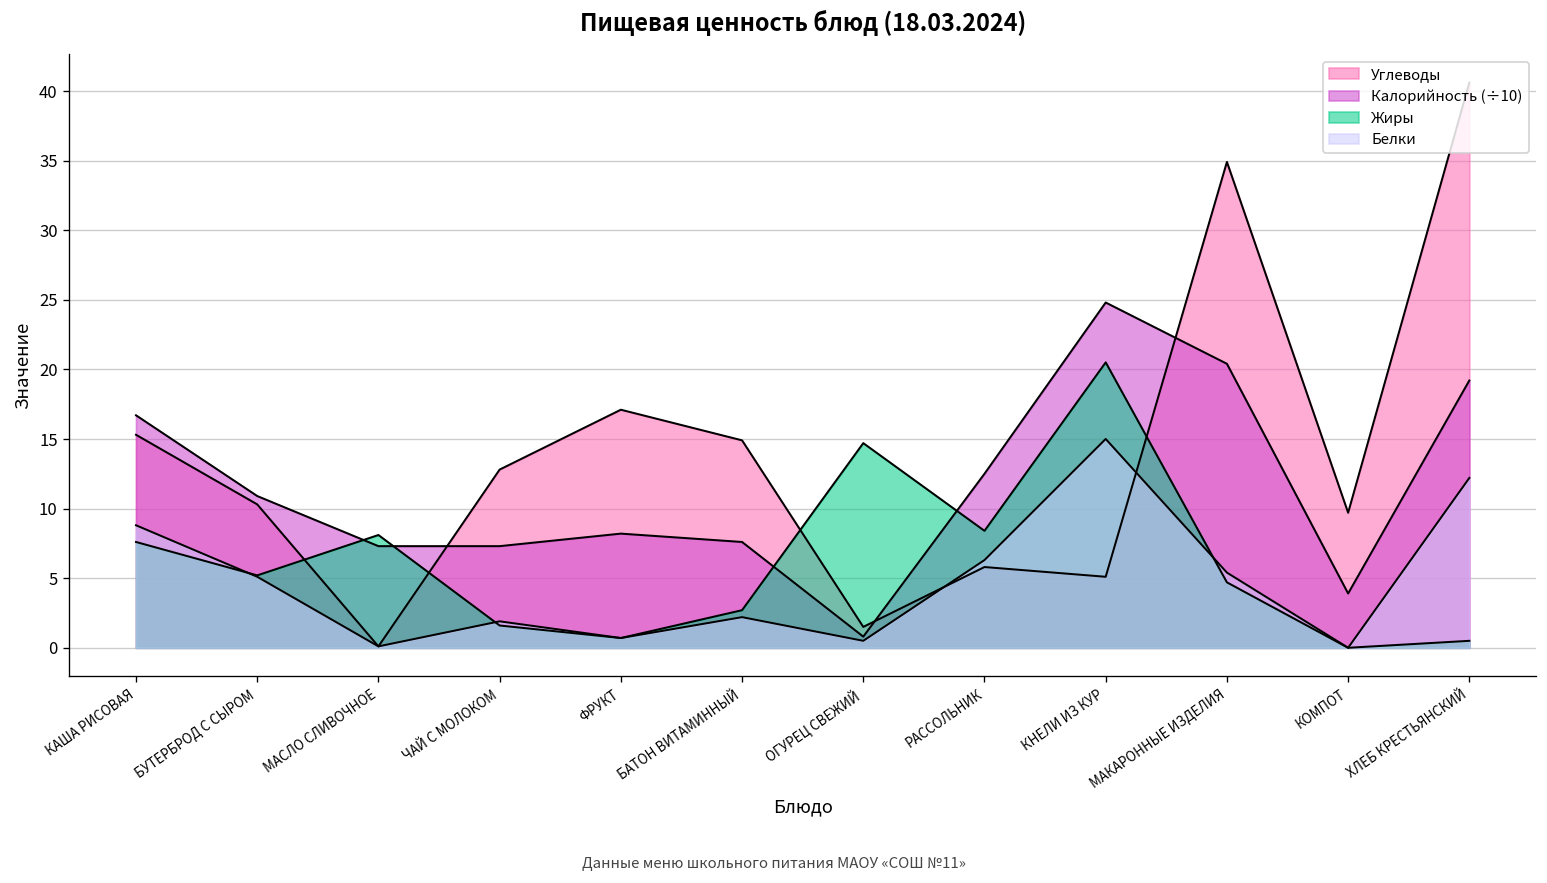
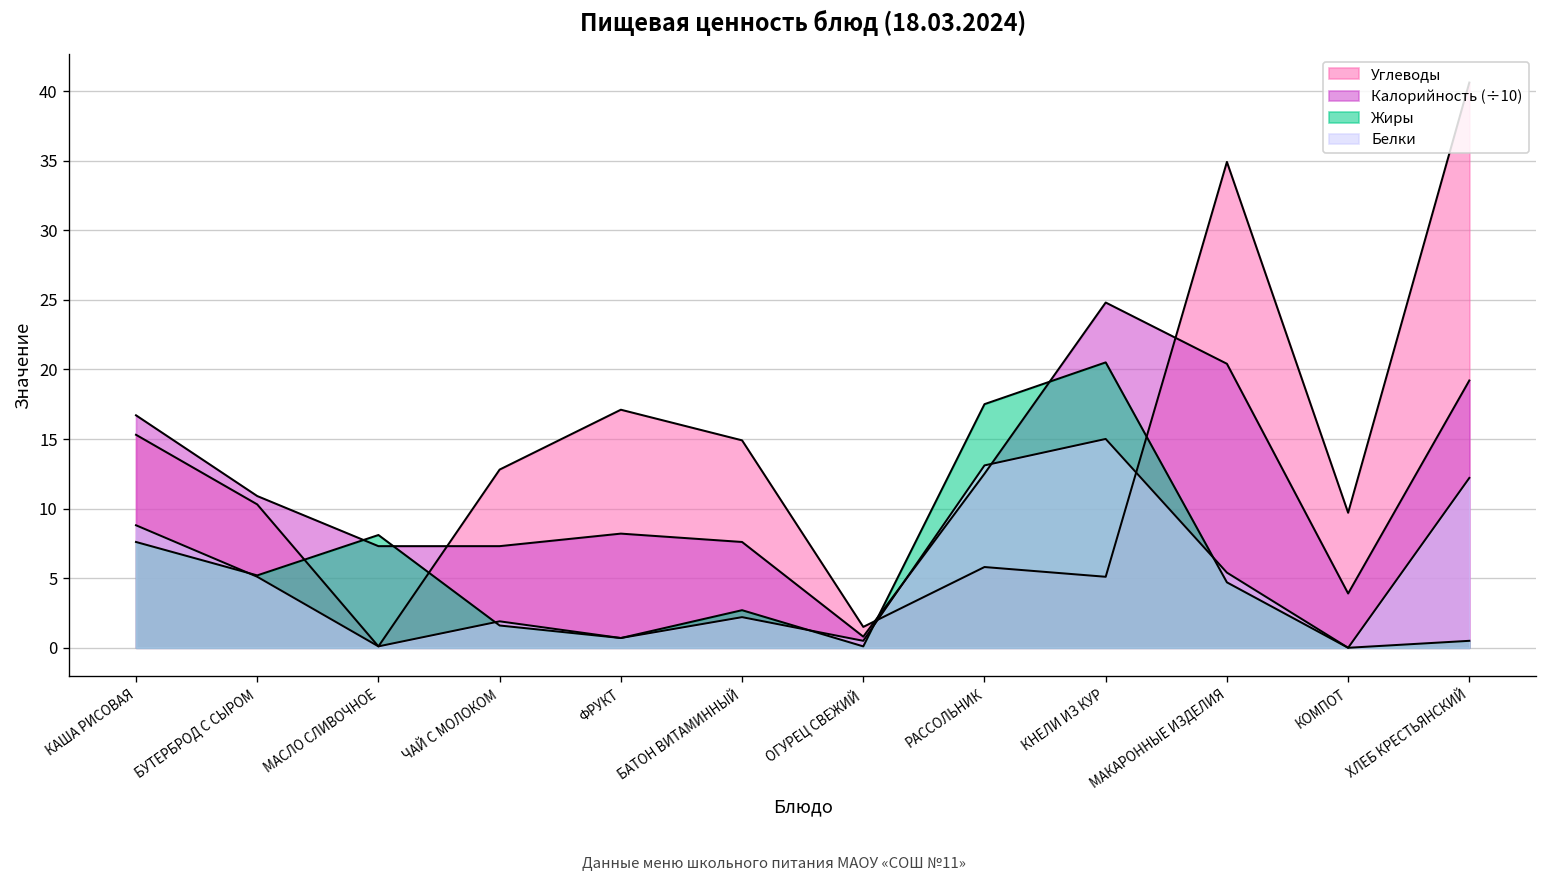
  {
    "Жиры": {
      "КАША РИСОВАЯ": 7.6,
      "МАСЛО СЛИВОЧНОЕ": 8.1,
      "ЧАЙ С МОЛОКОМ": 1.6,
      "БАТОН ВИТАМИННЫЙ": 2.7,
-     "ОГУРЕЦ СВЕЖИЙ": 14.7,
-     "РАССОЛЬНИК": 8.4,
+     "ОГУРЕЦ СВЕЖИЙ": 0.1,
+     "РАССОЛЬНИК": 17.5,
      "КНЕЛИ ИЗ КУР": 20.5,
      "МАКАРОННЫЕ ИЗДЕЛИЯ": 4.7,
      "ХЛЕБ КРЕСТЬЯНСКИЙ": 0.5
    },
    "Белки": {
      "КАША РИСОВАЯ": 8.8,
      "ЧАЙ С МОЛОКОМ": 1.9,
      "БАТОН ВИТАМИННЫЙ": 2.2,
      "ОГУРЕЦ СВЕЖИЙ": 0.5,
-     "РАССОЛЬНИК": 6.3,
+     "РАССОЛЬНИК": 13.1,
      "КНЕЛИ ИЗ КУР": 15.0,
      "МАКАРОННЫЕ ИЗДЕЛИЯ": 5.4,
      "ХЛЕБ КРЕСТЬЯНСКИЙ": 12.2
    }
  }
